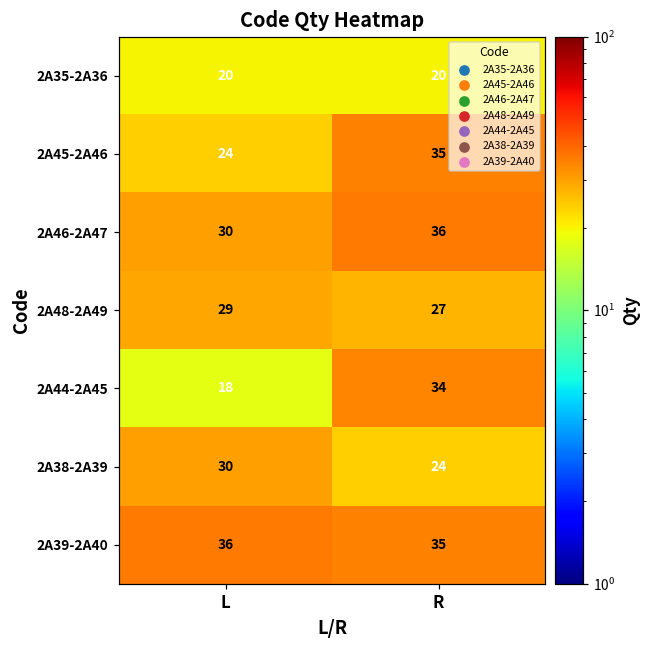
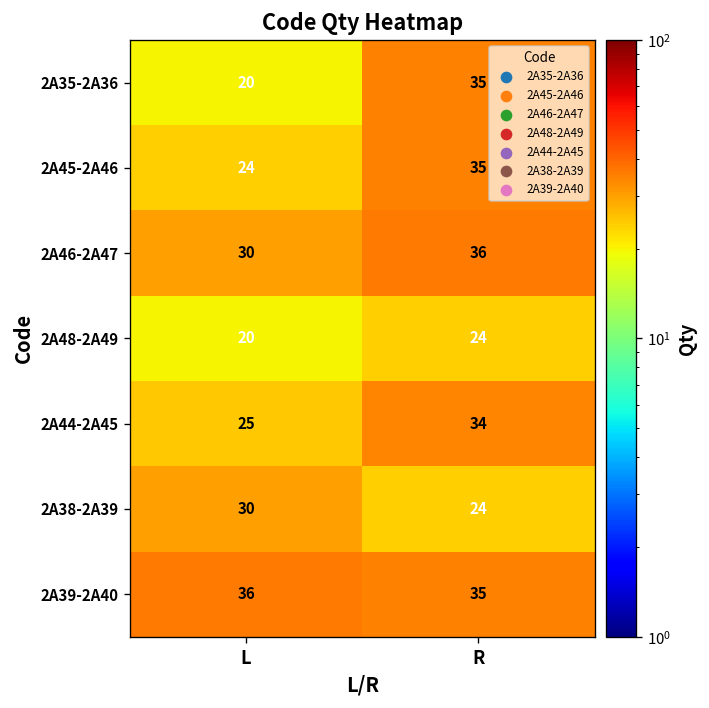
  {
    "2A35-2A36": {
      "L": 20,
-     "R": 20
+     "R": 35
    },
    "2A45-2A46": {
      "L": 24,
      "R": 35
    },
    "2A46-2A47": {
      "L": 30,
      "R": 36
    },
    "2A48-2A49": {
-     "L": 29,
-     "R": 27
+     "L": 20,
+     "R": 24
    },
    "2A44-2A45": {
-     "L": 18,
+     "L": 25,
      "R": 34
    },
    "2A38-2A39": {
      "L": 30,
      "R": 24
    },
    "2A39-2A40": {
      "L": 36,
      "R": 35
    }
  }
